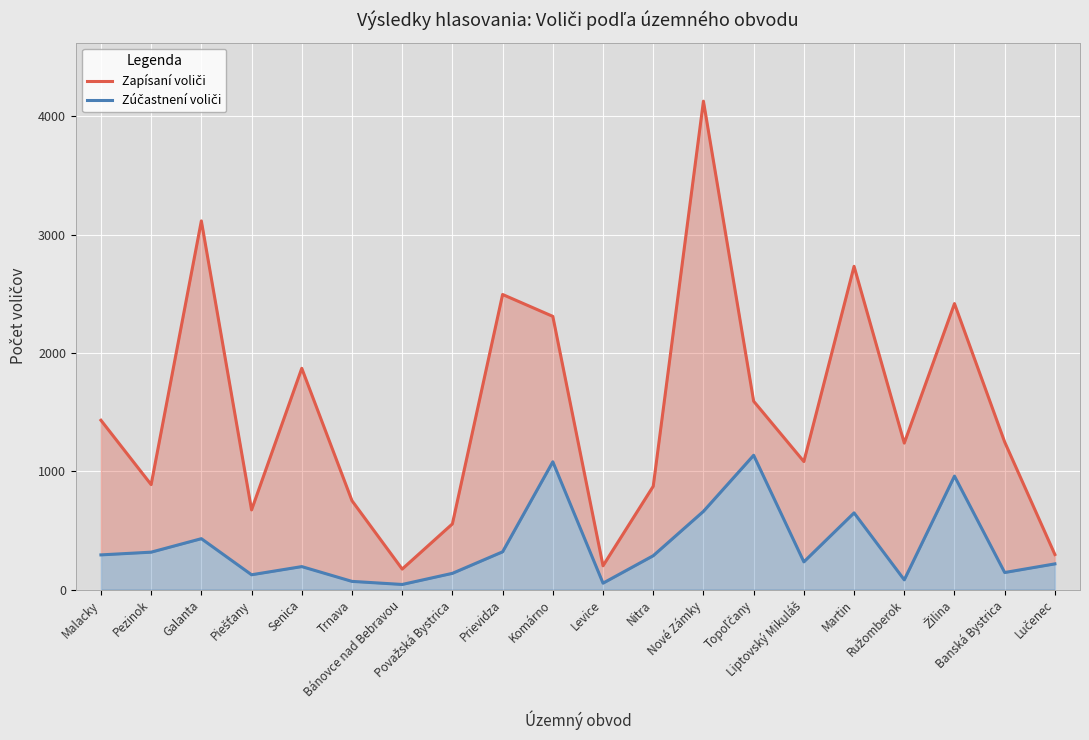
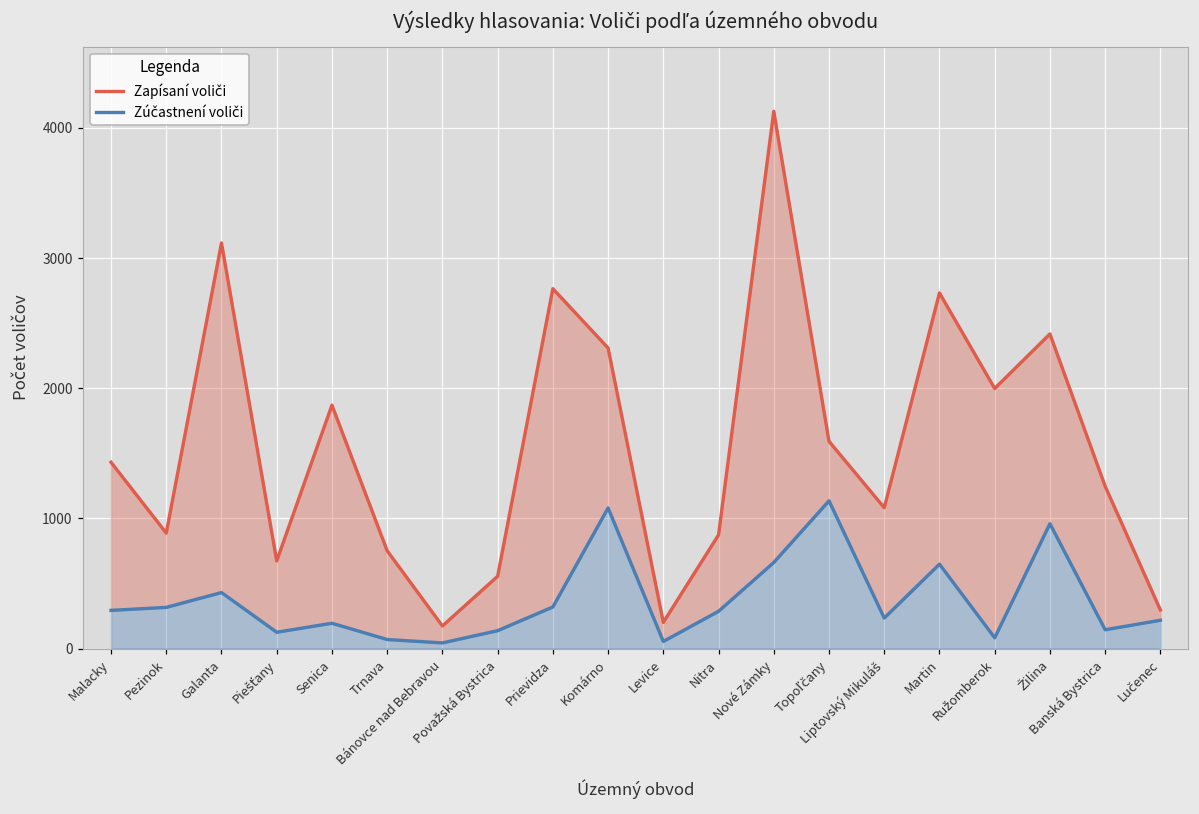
  {
    "Zapísaní voliči": {
      "Malacky": 1430,
      "Pezinok": 890,
      "Galanta": 3120,
      "Piešťany": 670,
      "Senica": 1870,
      "Trnava": 750,
      "Bánovce nad Bebravou": 170,
      "Považská Bystrica": 560,
-     "Prievidza": 2490,
+     "Prievidza": 2770,
      "Komárno": 2310,
      "Levice": 200,
      "Nitra": 870,
      "Nové Zámky": 4130,
      "Topoľčany": 1590,
      "Liptovský Mikuláš": 1080,
      "Martin": 2730,
-     "Ružomberok": 1240,
+     "Ružomberok": 2000,
      "Žilina": 2420,
      "Banská Bystrica": 1250,
      "Lučenec": 300
    },
    "Zúčastnení voliči": {
      "Malacky": 290,
      "Pezinok": 320,
      "Galanta": 430,
      "Piešťany": 130,
      "Senica": 190,
      "Trnava": 70,
      "Bánovce nad Bebravou": 40,
      "Považská Bystrica": 140,
      "Prievidza": 320,
      "Komárno": 1080,
      "Levice": 50,
      "Nitra": 290,
      "Nové Zámky": 660,
      "Topoľčany": 1140,
      "Liptovský Mikuláš": 230,
      "Martin": 650,
      "Ružomberok": 80,
      "Žilina": 960,
      "Banská Bystrica": 140,
      "Lučenec": 220
    }
  }
